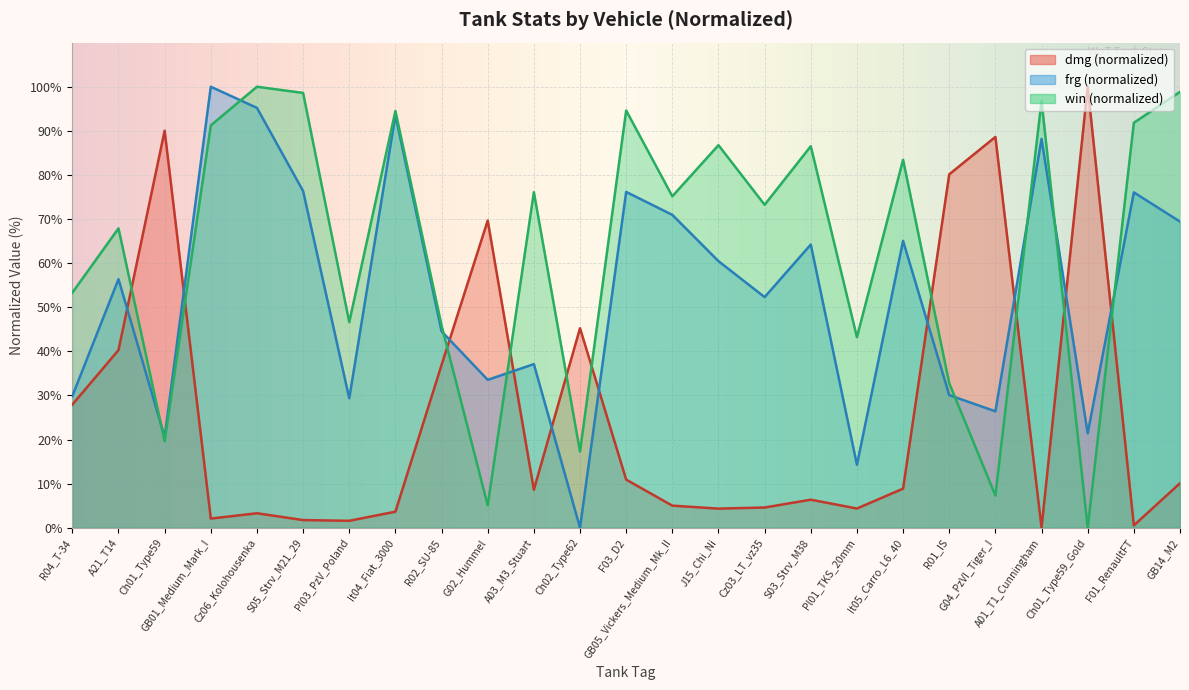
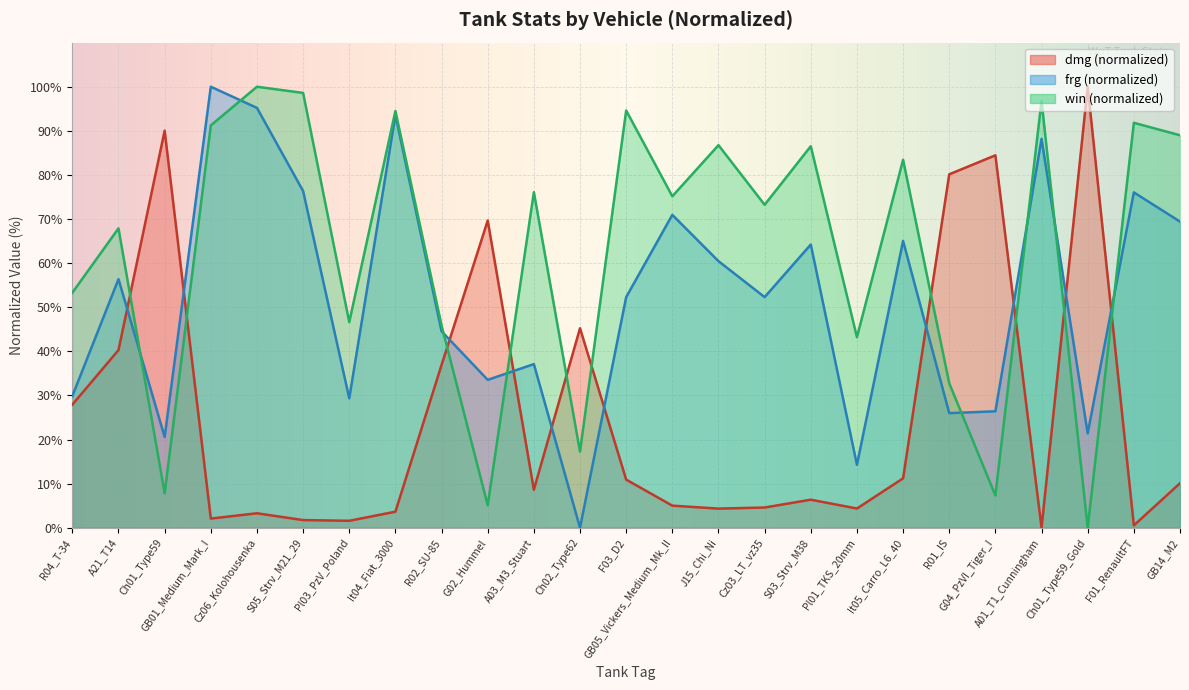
  {
    "dmg (normalized)": {
      "R04_T-34": "28%",
      "A21_T14": "40%",
      "Ch01_Type59": "90%",
      "GB01_Medium_Mark_I": "2%",
      "Cz06_Kolohousenka": "3%",
      "S05_Strv_M21_29": "2%",
      "Pl03_PzV_Poland": "2%",
      "It04_Fiat_3000": "4%",
      "R02_SU-85": "37%",
      "G02_Hummel": "70%",
      "A03_M3_Stuart": "9%",
      "Ch02_Type62": "45%",
      "F03_D2": "11%",
      "GB05_Vickers_Medium_Mk_II": "5%",
      "J15_Chi_Ni": "4%",
      "Cz03_LT_vz35": "5%",
      "S03_Strv_M38": "6%",
      "Pl01_TKS_20mm": "4%",
-     "It05_Carro_L6_40": "9%",
+     "It05_Carro_L6_40": "11%",
      "R01_IS": "80%",
-     "G04_PzVI_Tiger_I": "89%",
+     "G04_PzVI_Tiger_I": "84%",
      "A01_T1_Cunningham": "0%",
      "F01_RenaultFT": "1%",
      "GB14_M2": "10%"
    },
    "frg (normalized)": {
      "R04_T-34": "30%",
      "A21_T14": "56%",
      "Ch01_Type59": "21%",
      "GB01_Medium_Mark_I": "100%",
      "Cz06_Kolohousenka": "95%",
      "S05_Strv_M21_29": "76%",
      "Pl03_PzV_Poland": "29%",
      "It04_Fiat_3000": "94%",
      "R02_SU-85": "45%",
      "G02_Hummel": "34%",
      "A03_M3_Stuart": "37%",
      "Ch02_Type62": "0%",
-     "F03_D2": "76%",
+     "F03_D2": "52%",
      "GB05_Vickers_Medium_Mk_II": "71%",
      "J15_Chi_Ni": "60%",
      "Cz03_LT_vz35": "52%",
      "S03_Strv_M38": "64%",
      "Pl01_TKS_20mm": "14%",
      "It05_Carro_L6_40": "65%",
-     "R01_IS": "30%",
+     "R01_IS": "26%",
      "G04_PzVI_Tiger_I": "26%",
      "A01_T1_Cunningham": "88%",
      "Ch01_Type59_Gold": "21%",
      "F01_RenaultFT": "76%",
      "GB14_M2": "69%"
    },
    "win (normalized)": {
      "R04_T-34": "53%",
      "A21_T14": "68%",
-     "Ch01_Type59": "20%",
+     "Ch01_Type59": "8%",
      "GB01_Medium_Mark_I": "91%",
      "Cz06_Kolohousenka": "100%",
      "S05_Strv_M21_29": "99%",
      "Pl03_PzV_Poland": "47%",
      "It04_Fiat_3000": "95%",
      "R02_SU-85": "46%",
      "G02_Hummel": "5%",
      "A03_M3_Stuart": "76%",
      "Ch02_Type62": "17%",
      "F03_D2": "95%",
      "GB05_Vickers_Medium_Mk_II": "75%",
      "J15_Chi_Ni": "87%",
      "Cz03_LT_vz35": "73%",
      "S03_Strv_M38": "87%",
      "Pl01_TKS_20mm": "43%",
      "It05_Carro_L6_40": "83%",
      "R01_IS": "33%",
      "G04_PzVI_Tiger_I": "7%",
      "Ch01_Type59_Gold": "0%",
      "F01_RenaultFT": "92%",
-     "GB14_M2": "99%"
+     "GB14_M2": "89%"
    }
  }
